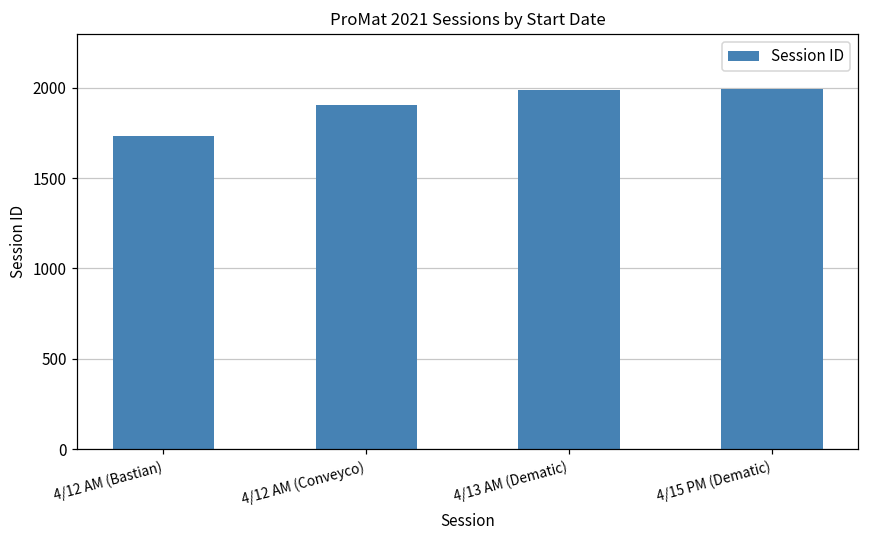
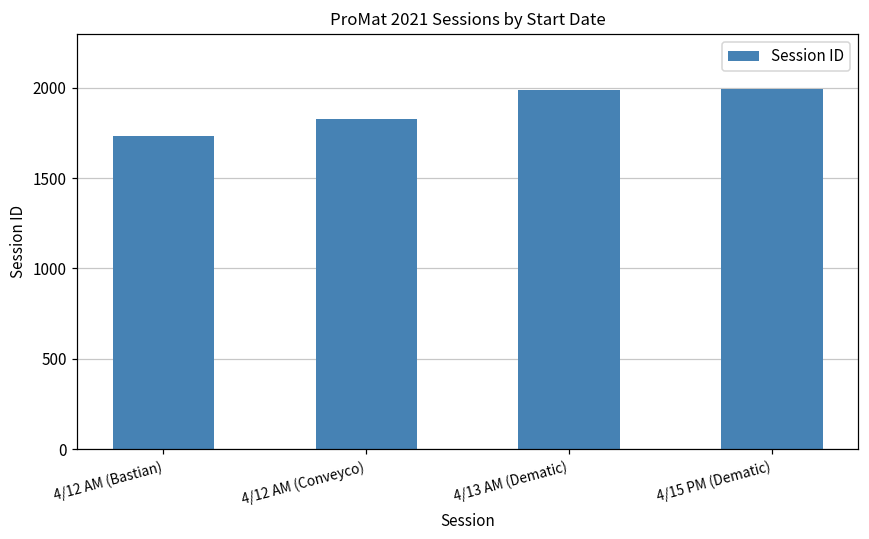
  {
    "4/12 AM (Bastian)": 1730,
-   "4/12 AM (Conveyco)": 1910,
+   "4/12 AM (Conveyco)": 1820,
    "4/13 AM (Dematic)": 1990,
    "4/15 PM (Dematic)": 2000
  }
